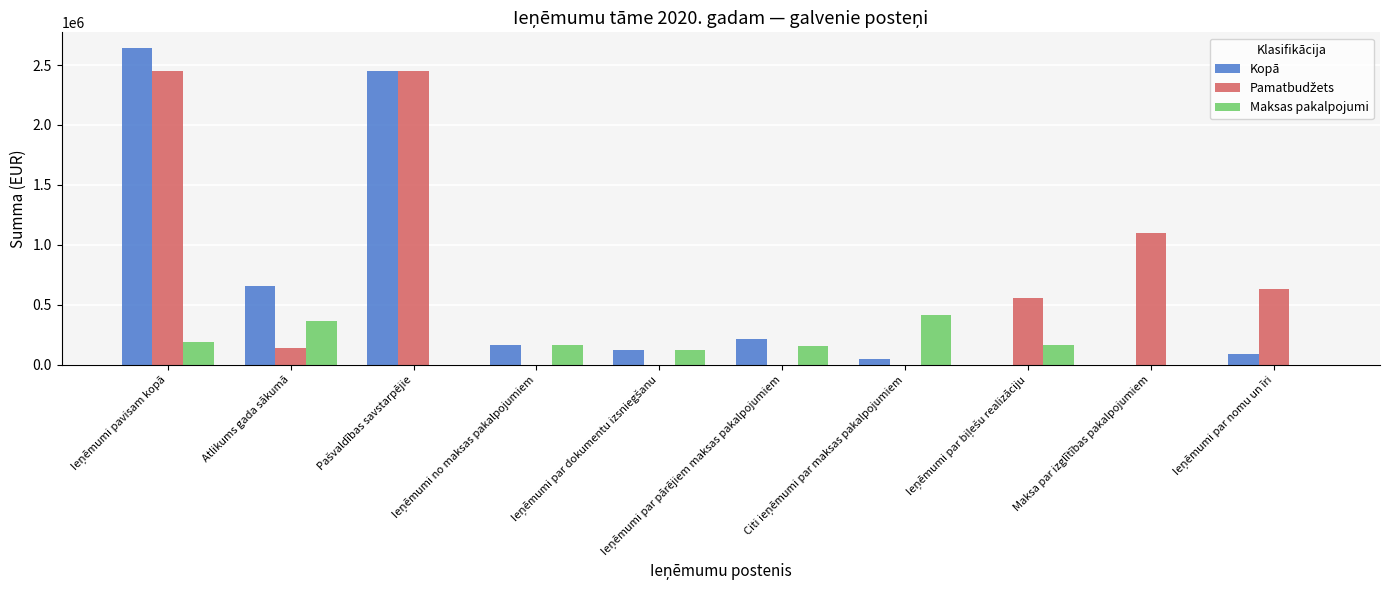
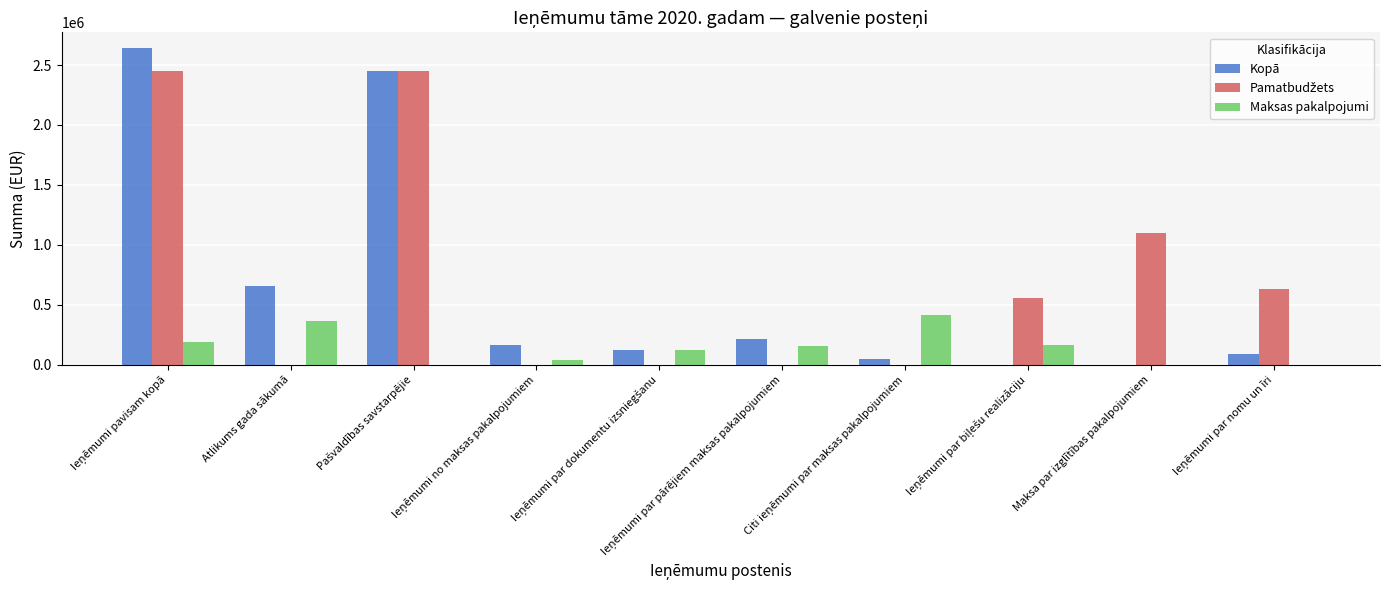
  {
    "Kopā": {
      "Ieņēmumi pavisam kopā": 2640000,
      "Atlikums gada sākumā": 660000,
      "Pašvaldības savstarpējie": 2450000,
      "Ieņēmumi no maksas pakalpojumiem": 160000,
      "Ieņēmumi par dokumentu izsniegšanu": 120000,
      "Ieņēmumi par pārējiem maksas pakalpojumiem": 220000,
      "Citi ieņēmumi par maksas pakalpojumiem": 50000,
      "Ieņēmumi par biļešu realizāciju": 0,
      "Maksa par izglītības pakalpojumiem": 0,
      "Ieņēmumi par nomu un īri": 90000
    },
    "Pamatbudžets": {
      "Ieņēmumi pavisam kopā": 2450000,
-     "Atlikums gada sākumā": 140000,
+     "Atlikums gada sākumā": 0,
      "Pašvaldības savstarpējie": 2450000,
      "Ieņēmumi no maksas pakalpojumiem": 0,
      "Ieņēmumi par dokumentu izsniegšanu": 0,
      "Ieņēmumi par pārējiem maksas pakalpojumiem": 0,
      "Citi ieņēmumi par maksas pakalpojumiem": 0,
      "Ieņēmumi par biļešu realizāciju": 560000,
      "Maksa par izglītības pakalpojumiem": 1100000,
      "Ieņēmumi par nomu un īri": 630000
    },
    "Maksas pakalpojumi": {
      "Ieņēmumi pavisam kopā": 190000,
      "Atlikums gada sākumā": 360000,
      "Pašvaldības savstarpējie": 0,
-     "Ieņēmumi no maksas pakalpojumiem": 160000,
+     "Ieņēmumi no maksas pakalpojumiem": 40000,
      "Ieņēmumi par dokumentu izsniegšanu": 120000,
      "Ieņēmumi par pārējiem maksas pakalpojumiem": 150000,
      "Citi ieņēmumi par maksas pakalpojumiem": 410000,
      "Ieņēmumi par biļešu realizāciju": 160000,
      "Maksa par izglītības pakalpojumiem": 0,
      "Ieņēmumi par nomu un īri": 0
    }
  }
